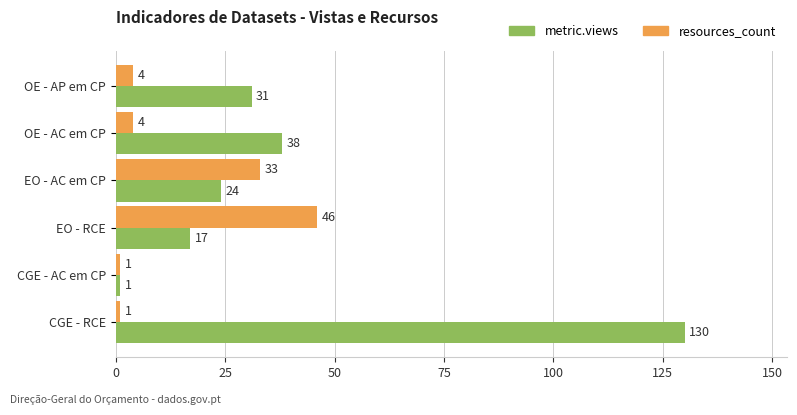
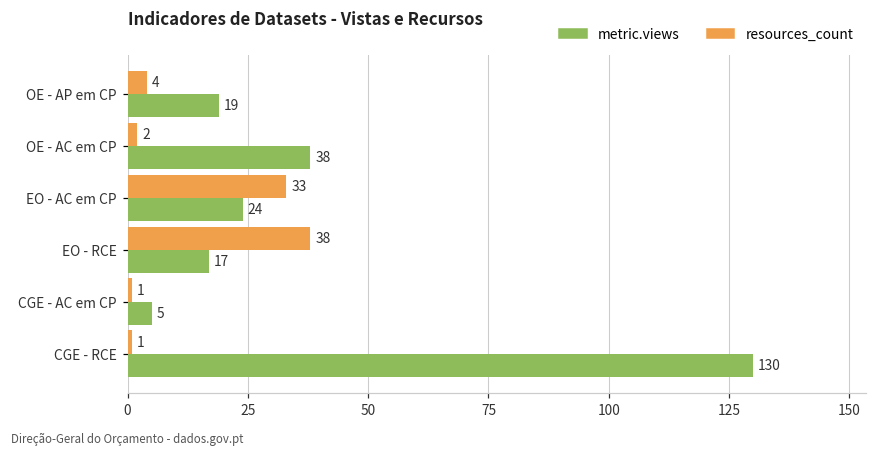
  {
    "metric.views": {
-     "OE - AP em CP": 31,
+     "OE - AP em CP": 19,
      "OE - AC em CP": 38,
      "EO - AC em CP": 24,
      "EO - RCE": 17,
-     "CGE - AC em CP": 1,
+     "CGE - AC em CP": 5,
      "CGE - RCE": 130
    },
    "resources_count": {
      "OE - AP em CP": 4,
-     "OE - AC em CP": 4,
+     "OE - AC em CP": 2,
      "EO - AC em CP": 33,
-     "EO - RCE": 46,
+     "EO - RCE": 38,
      "CGE - AC em CP": 1,
      "CGE - RCE": 1
    }
  }
